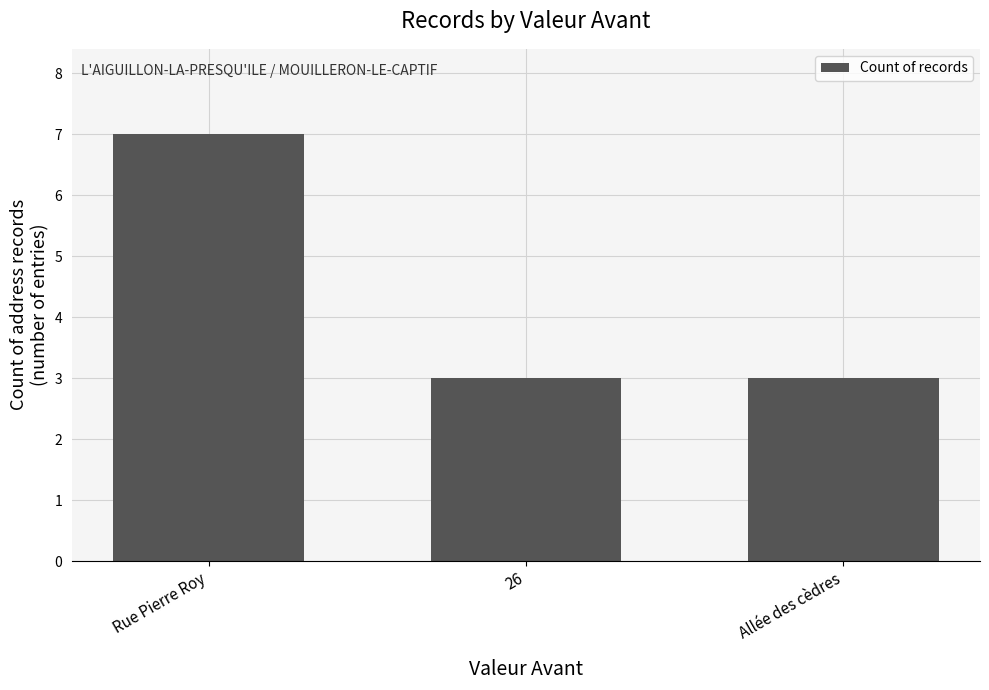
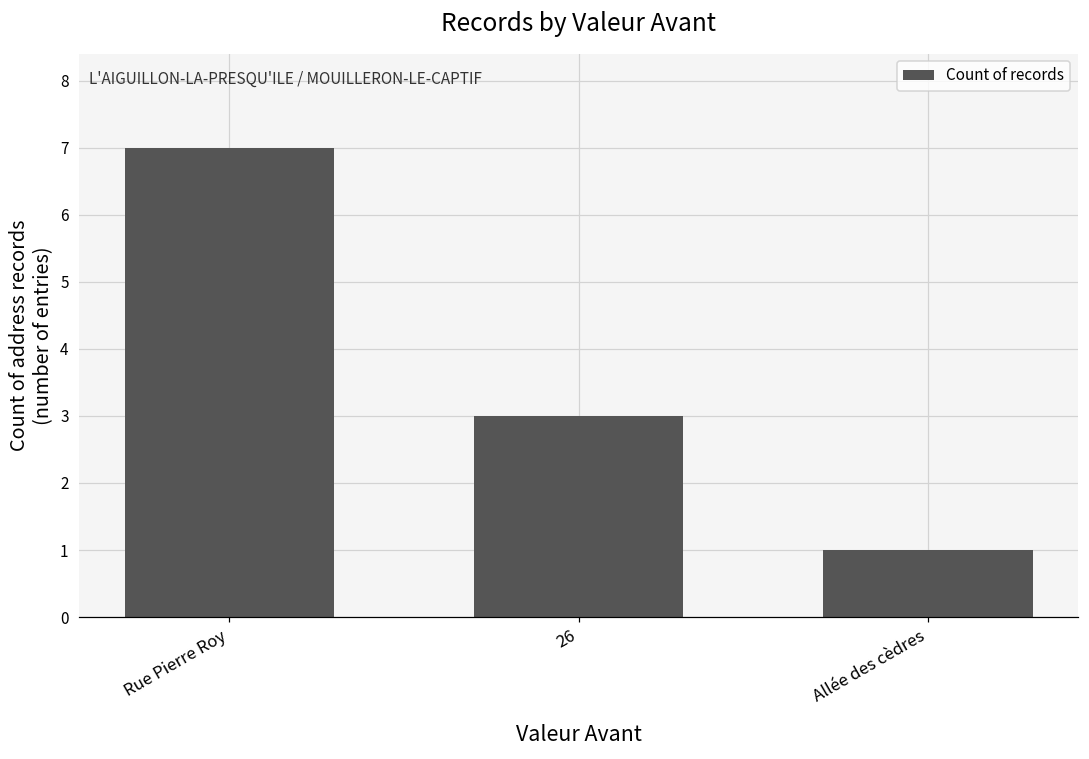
  {
    "Rue Pierre Roy": 7,
    "26": 3,
-   "Allée des cèdres": 3
+   "Allée des cèdres": 1
  }
